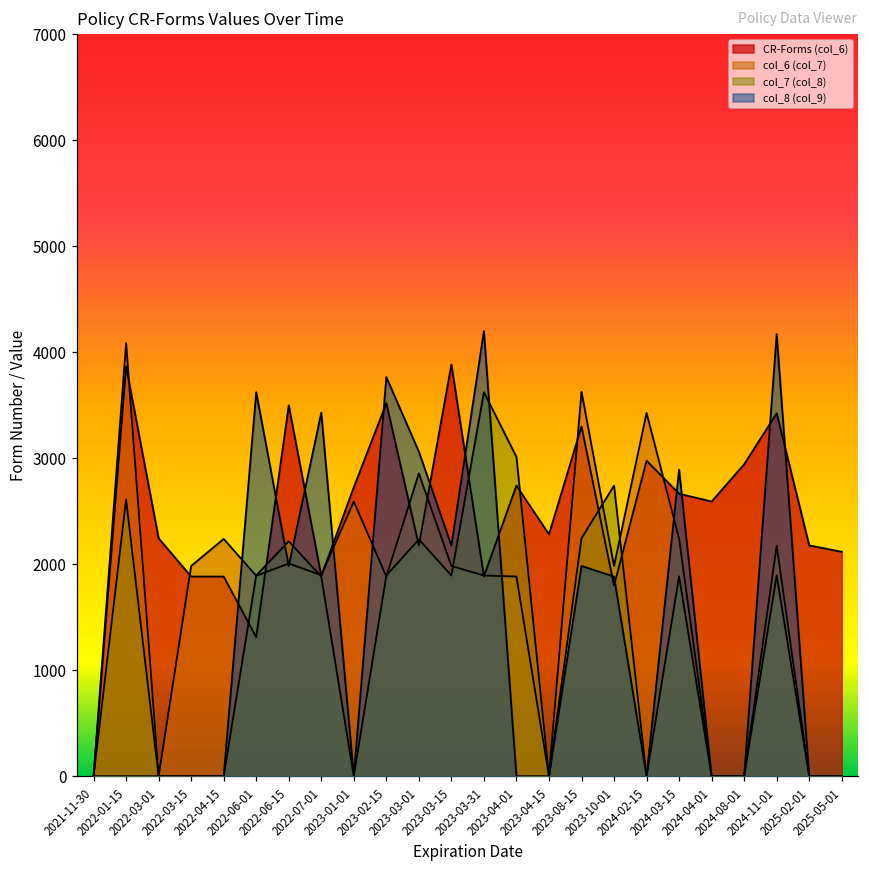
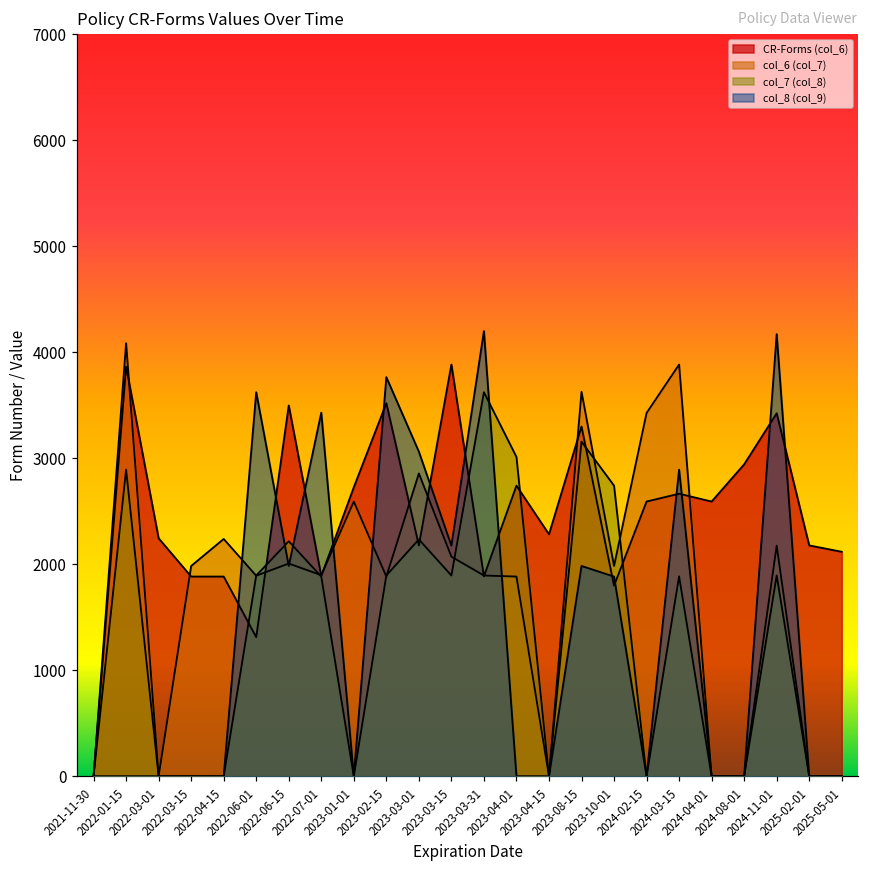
  {
    "CR-Forms (col_6)": {
      "2022-01-15": 3900,
      "2022-03-01": 2200,
      "2022-03-15": 1900,
      "2022-04-15": 1900,
      "2022-06-01": 1300,
      "2022-06-15": 3500,
      "2023-01-01": 2700,
      "2023-02-15": 3500,
      "2023-03-01": 2200,
      "2023-03-15": 3900,
      "2023-04-01": 2700,
      "2023-04-15": 2300,
      "2023-08-15": 3300,
      "2023-10-01": 1800,
-     "2024-02-15": 3000,
+     "2024-02-15": 2600,
      "2024-03-15": 2700,
      "2024-04-01": 2600,
      "2024-08-01": 2900,
      "2024-11-01": 3400,
      "2025-02-01": 2200,
      "2025-05-01": 2100
    },
    "col_6 (col_7)": {
      "2022-01-15": 4100,
      "2022-03-15": 2000,
      "2022-04-15": 2200,
      "2023-01-01": 2600,
      "2023-03-01": 2900,
-     "2023-03-15": 2000,
+     "2023-03-15": 2100,
      "2023-04-01": 1900,
      "2023-08-15": 3600,
      "2023-10-01": 2000,
      "2024-02-15": 3400,
-     "2024-03-15": 2200,
+     "2024-03-15": 3900,
      "2024-11-01": 2200
    },
    "col_7 (col_8)": {
-     "2022-01-15": 2600,
+     "2022-01-15": 2900,
      "2022-06-15": 2200,
      "2023-03-01": 2200,
      "2023-03-15": 1900,
      "2023-03-31": 3600,
      "2023-04-01": 3000,
-     "2023-08-15": 2200,
+     "2023-08-15": 3200,
      "2023-10-01": 2700,
      "2024-03-15": 1900,
      "2024-11-01": 1900
    },
    "col_8 (col_9)": {
      "2022-01-15": 0,
      "2022-06-01": 3600,
      "2022-07-01": 3400,
      "2023-02-15": 3800,
      "2023-03-01": 3100,
      "2023-03-15": 2200,
      "2023-03-31": 4200,
      "2023-04-01": 0,
      "2023-08-15": 2000,
      "2023-10-01": 1900,
      "2024-03-15": 2900,
      "2024-11-01": 4200
    }
  }
